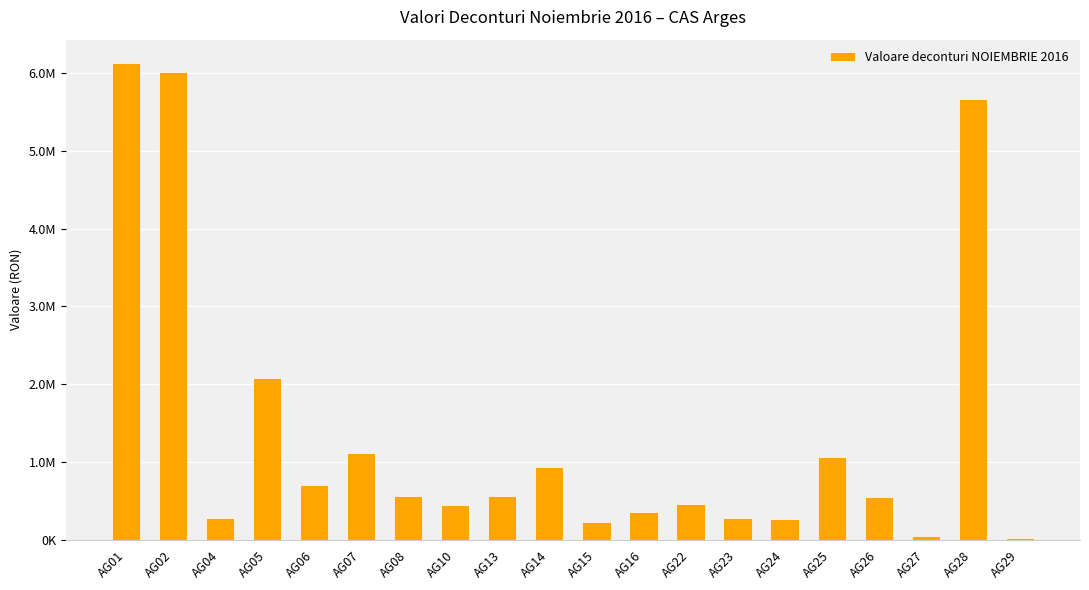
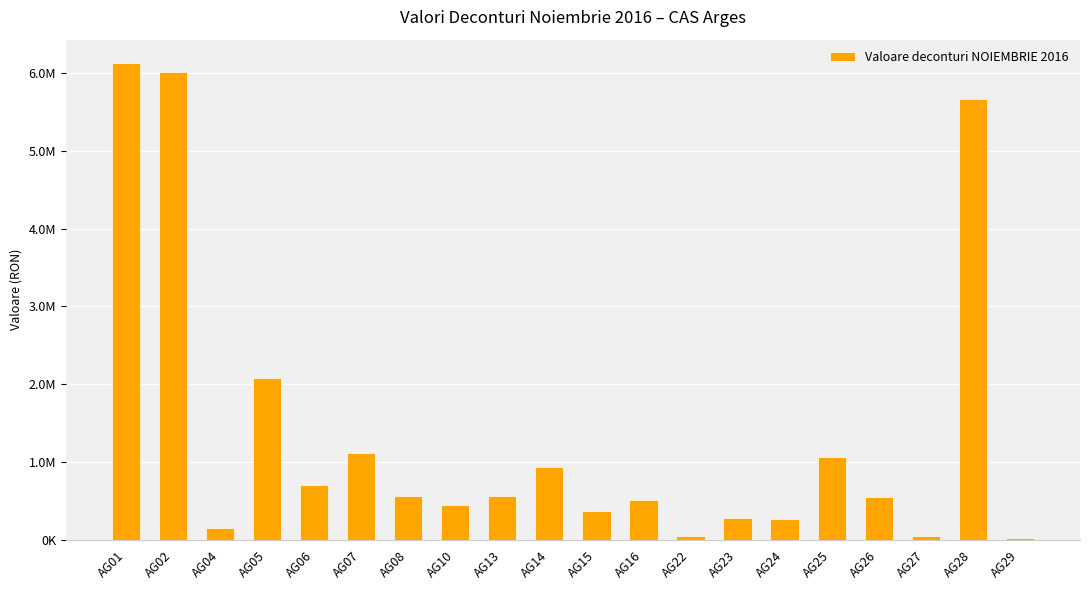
  {
    "AG01": 6100000,
    "AG02": 6000000,
-   "AG04": 300000,
+   "AG04": 200000,
    "AG05": 2100000,
    "AG06": 700000,
    "AG07": 1100000,
    "AG08": 600000,
    "AG10": 400000,
    "AG13": 600000,
    "AG14": 900000,
-   "AG15": 200000,
-   "AG16": 400000,
-   "AG22": 500000,
+   "AG15": 400000,
+   "AG16": 500000,
+   "AG22": 0,
    "AG23": 300000,
    "AG24": 300000,
    "AG25": 1100000,
    "AG26": 500000,
    "AG27": 100000,
    "AG28": 5700000
  }
